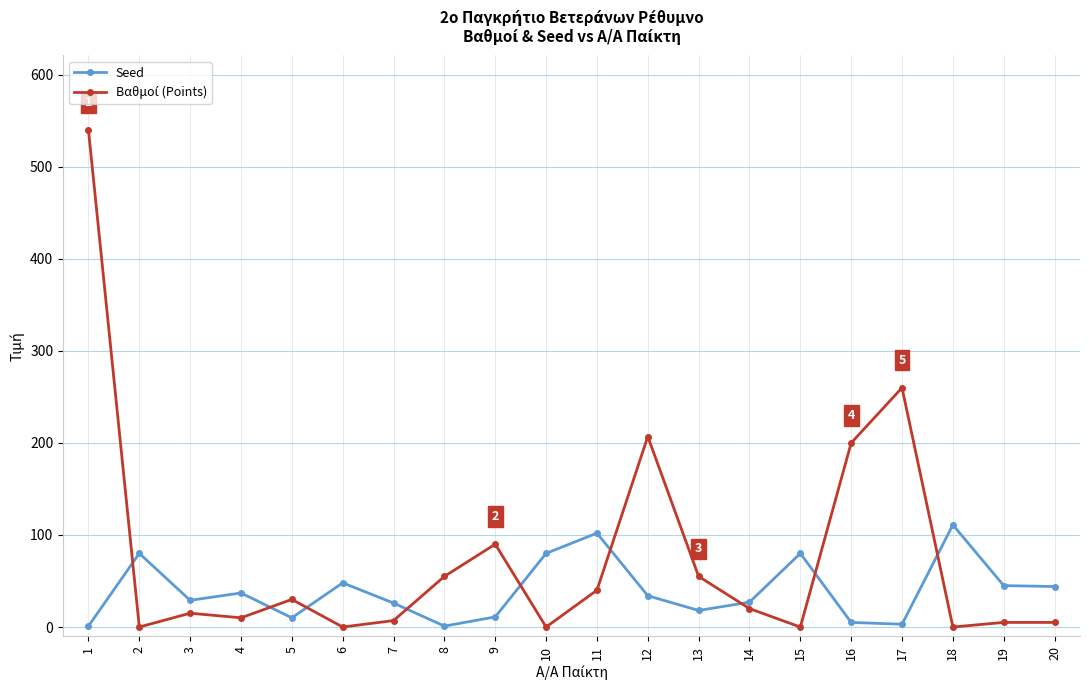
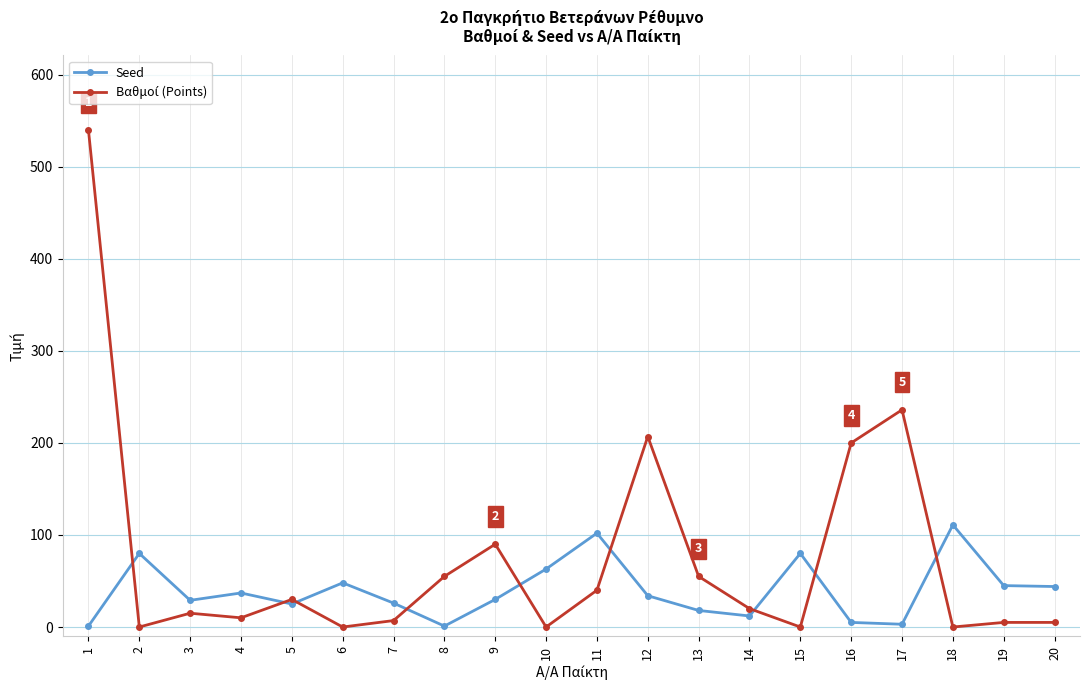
  {
    "Seed": {
      "1": 0,
      "2": 80,
      "3": 30,
      "4": 40,
-     "5": 10,
+     "5": 30,
      "6": 50,
      "7": 30,
      "8": 0,
-     "9": 10,
-     "10": 80,
+     "9": 30,
+     "10": 60,
      "11": 100,
      "12": 30,
      "13": 20,
-     "14": 30,
+     "14": 10,
      "15": 80,
      "16": 10,
      "17": 0,
      "18": 110,
      "19": 50,
      "20": 40
    },
    "Βαθμοί (Points)": {
      "1": 540,
      "2": 0,
      "3": 20,
      "4": 10,
      "5": 30,
      "6": 0,
      "7": 10,
      "8": 60,
      "10": 0,
      "11": 40,
      "12": 210,
      "14": 20,
      "15": 0,
-     "17": 260,
+     "17": 240,
      "18": 0,
      "19": 10,
      "20": 10
    }
  }
